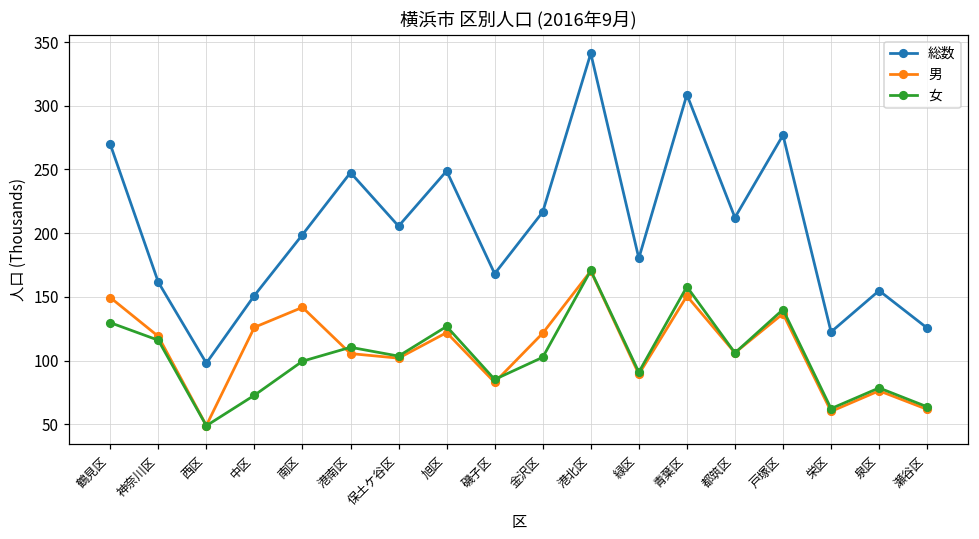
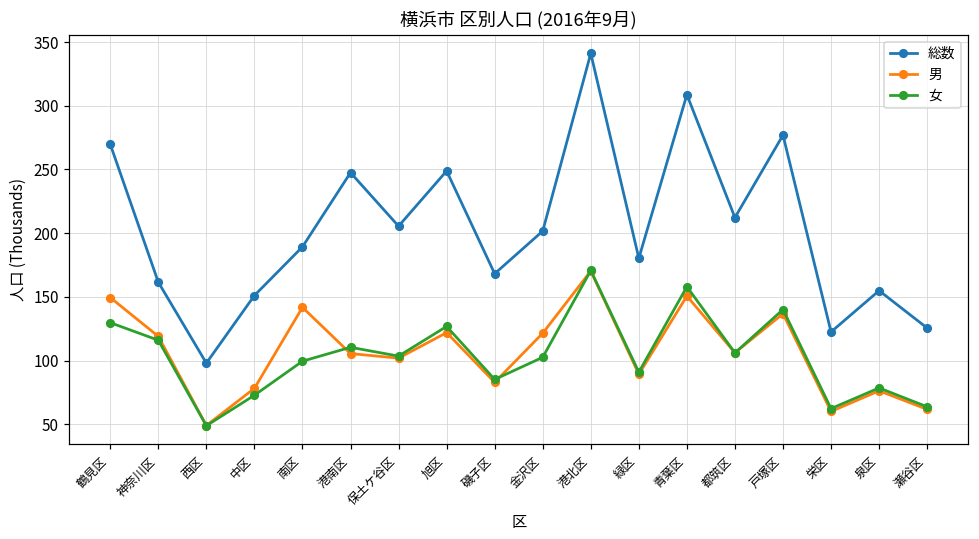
  {
    "総数": {
      "鶴見区": 270,
      "神奈川区": 162,
      "西区": 98,
      "中区": 151,
-     "南区": 199,
+     "南区": 189,
      "港南区": 248,
      "保土ケ谷区": 206,
      "旭区": 249,
      "磯子区": 168,
-     "金沢区": 217,
+     "金沢区": 202,
      "港北区": 341,
      "緑区": 180,
      "青葉区": 309,
      "都筑区": 212,
      "戸塚区": 277,
      "栄区": 123,
      "泉区": 155,
      "瀬谷区": 126
    },
    "男": {
      "鶴見区": 150,
      "神奈川区": 119,
-     "中区": 126,
+     "中区": 78,
      "南区": 142,
      "港南区": 106,
      "旭区": 122,
      "磯子区": 83,
      "金沢区": 122,
      "青葉区": 151,
      "戸塚区": 137,
      "栄区": 60,
      "泉区": 76
    },
    "女": {
      "鶴見区": 130,
      "神奈川区": 116,
      "中区": 73,
      "南区": 100,
      "港南区": 110,
      "旭区": 127,
      "磯子区": 85,
      "金沢区": 103,
      "青葉区": 158,
      "戸塚区": 140,
      "栄区": 62,
      "泉区": 79
    }
  }
